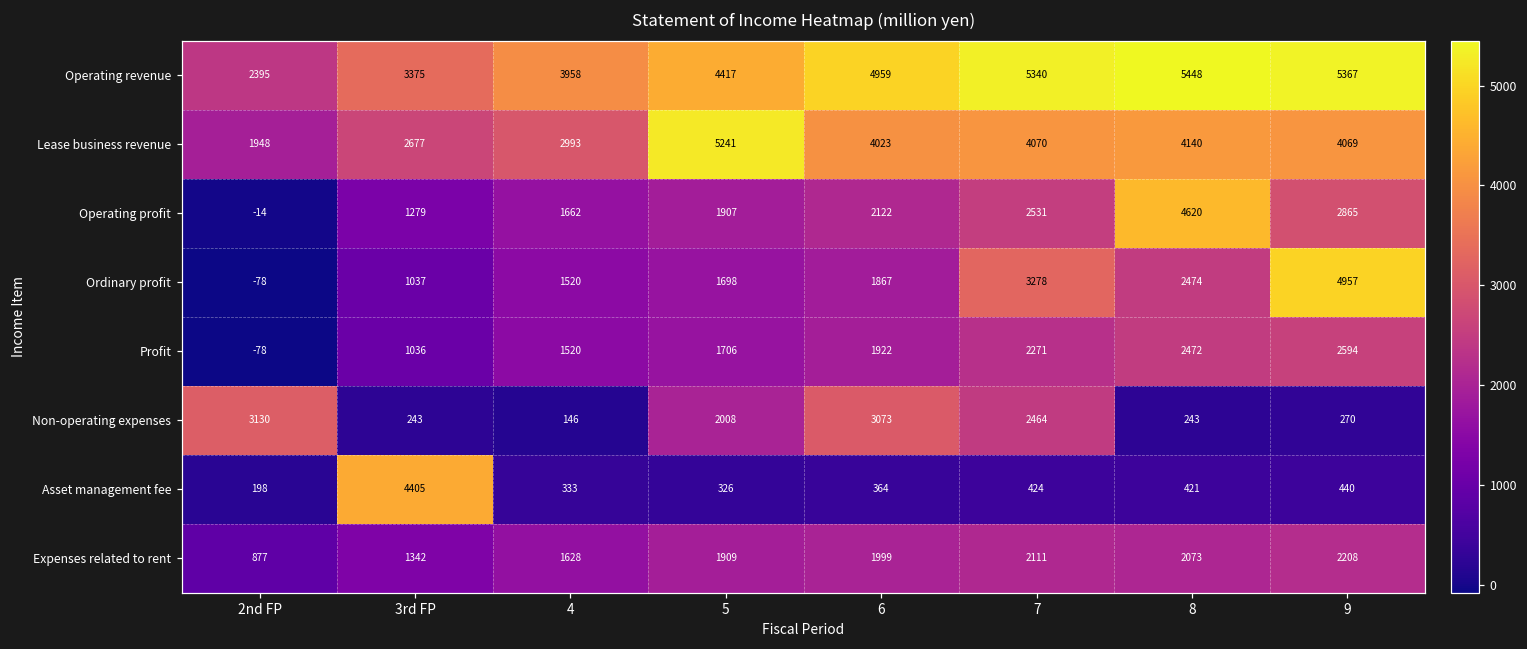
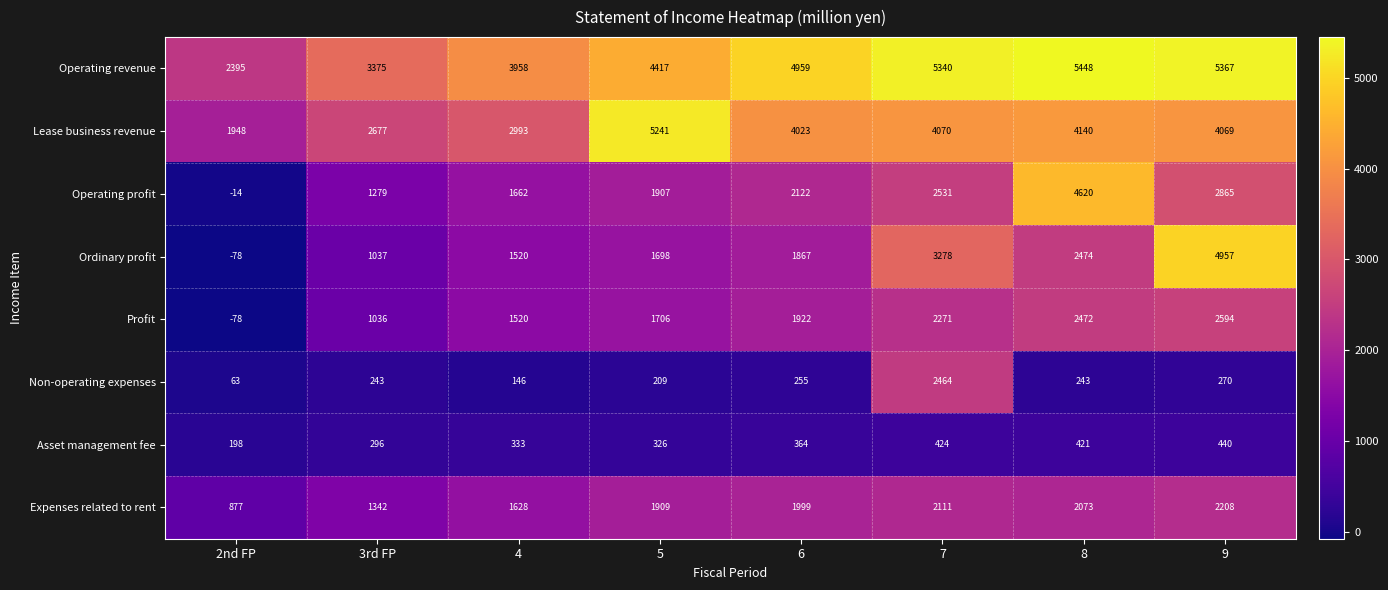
  {
    "Operating revenue": {
      "2nd FP": 2395,
      "3rd FP": 3375,
      "4": 3958,
      "5": 4417,
      "6": 4959,
      "7": 5340,
      "8": 5448,
      "9": 5367
    },
    "Lease business revenue": {
      "2nd FP": 1948,
      "3rd FP": 2677,
      "4": 2993,
      "5": 5241,
      "6": 4023,
      "7": 4070,
      "8": 4140,
      "9": 4069
    },
    "Operating profit": {
      "2nd FP": -14,
      "3rd FP": 1279,
      "4": 1662,
      "5": 1907,
      "6": 2122,
      "7": 2531,
      "8": 4620,
      "9": 2865
    },
    "Ordinary profit": {
      "2nd FP": -78,
      "3rd FP": 1037,
      "4": 1520,
      "5": 1698,
      "6": 1867,
      "7": 3278,
      "8": 2474,
      "9": 4957
    },
    "Profit": {
      "2nd FP": -78,
      "3rd FP": 1036,
      "4": 1520,
      "5": 1706,
      "6": 1922,
      "7": 2271,
      "8": 2472,
      "9": 2594
    },
    "Non-operating expenses": {
-     "2nd FP": 3130,
+     "2nd FP": 63,
      "3rd FP": 243,
      "4": 146,
-     "5": 2008,
-     "6": 3073,
+     "5": 209,
+     "6": 255,
      "7": 2464,
      "8": 243,
      "9": 270
    },
    "Asset management fee": {
      "2nd FP": 198,
-     "3rd FP": 4405,
+     "3rd FP": 296,
      "4": 333,
      "5": 326,
      "6": 364,
      "7": 424,
      "8": 421,
      "9": 440
    },
    "Expenses related to rent": {
      "2nd FP": 877,
      "3rd FP": 1342,
      "4": 1628,
      "5": 1909,
      "6": 1999,
      "7": 2111,
      "8": 2073,
      "9": 2208
    }
  }
